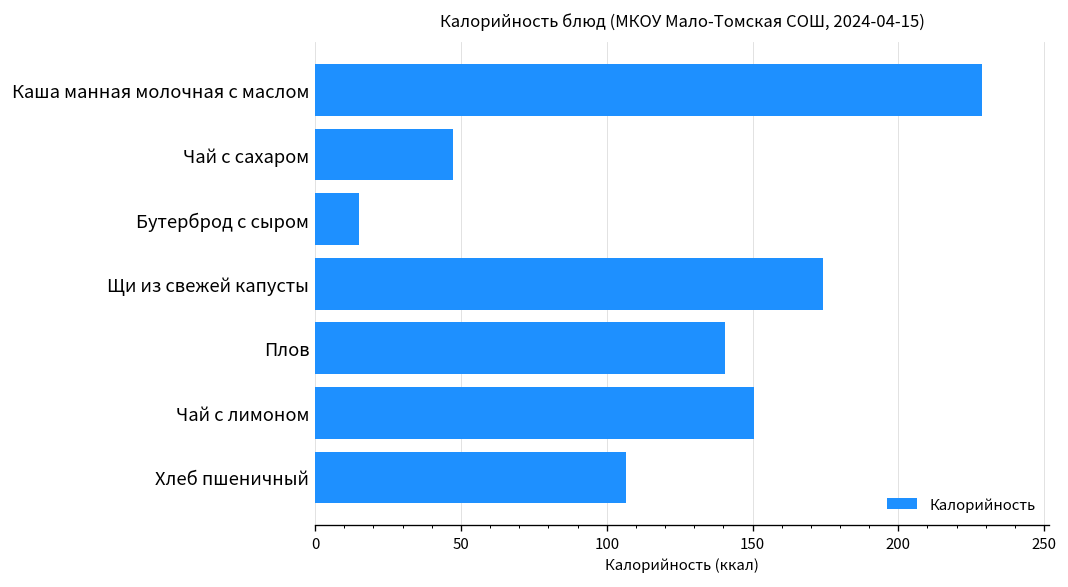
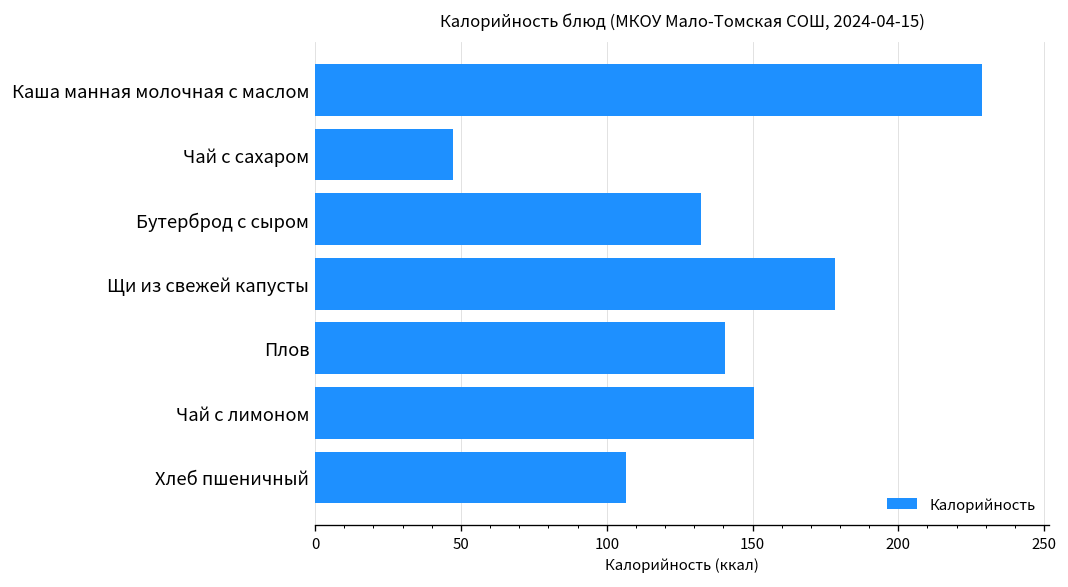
  {
    "Каша манная молочная с маслом": 229,
    "Чай с сахаром": 47,
-   "Бутерброд с сыром": 15,
-   "Щи из свежей капусты": 174,
+   "Бутерброд с сыром": 132,
+   "Щи из свежей капусты": 178,
    "Плов": 141,
    "Чай с лимоном": 151,
    "Хлеб пшеничный": 107
  }
